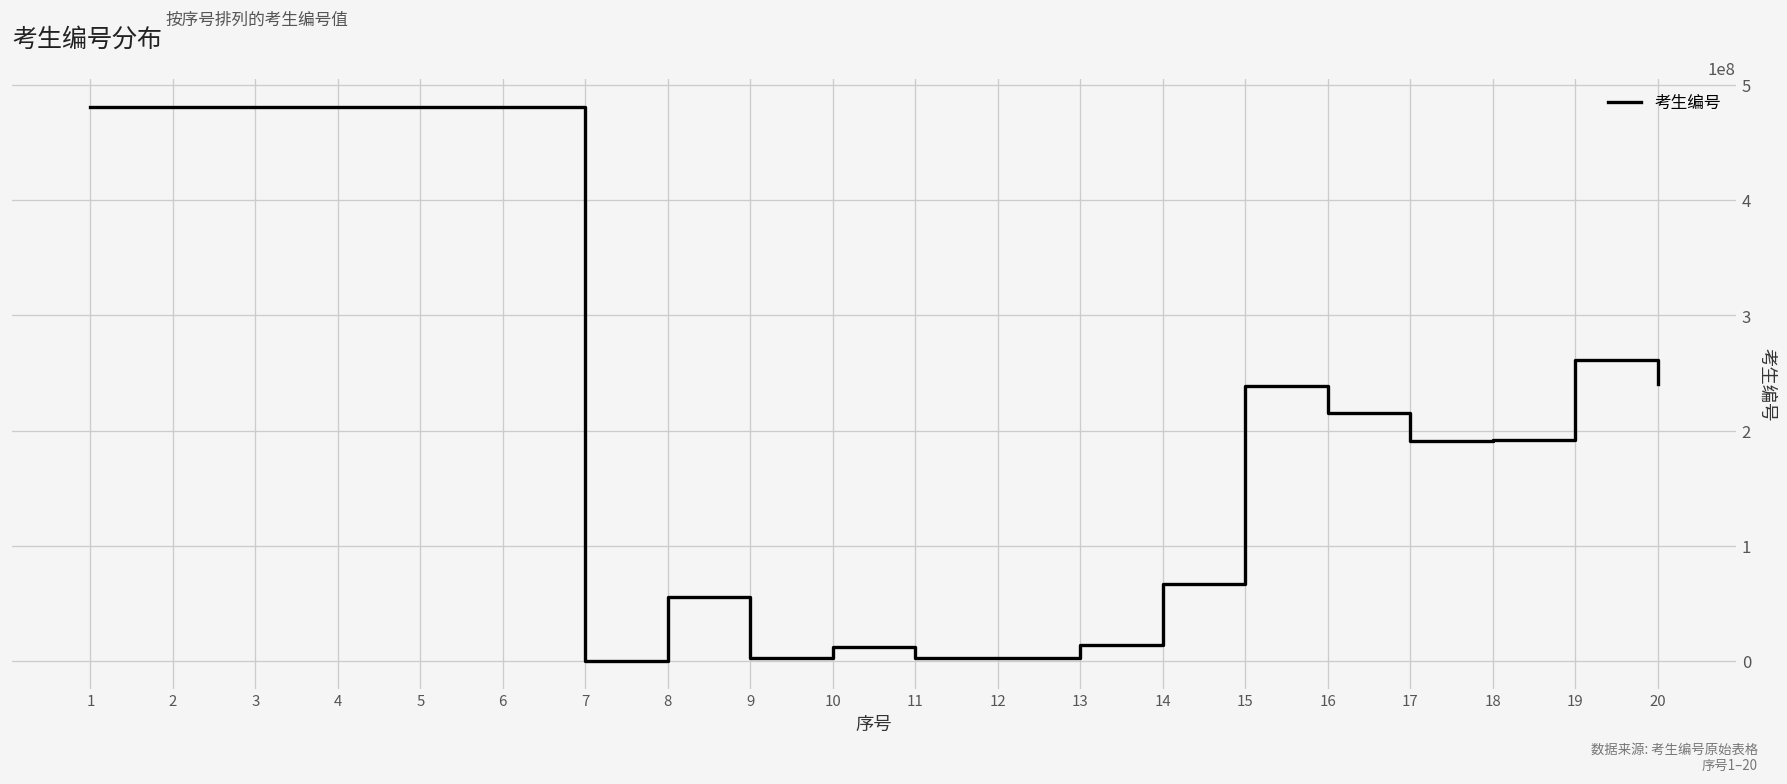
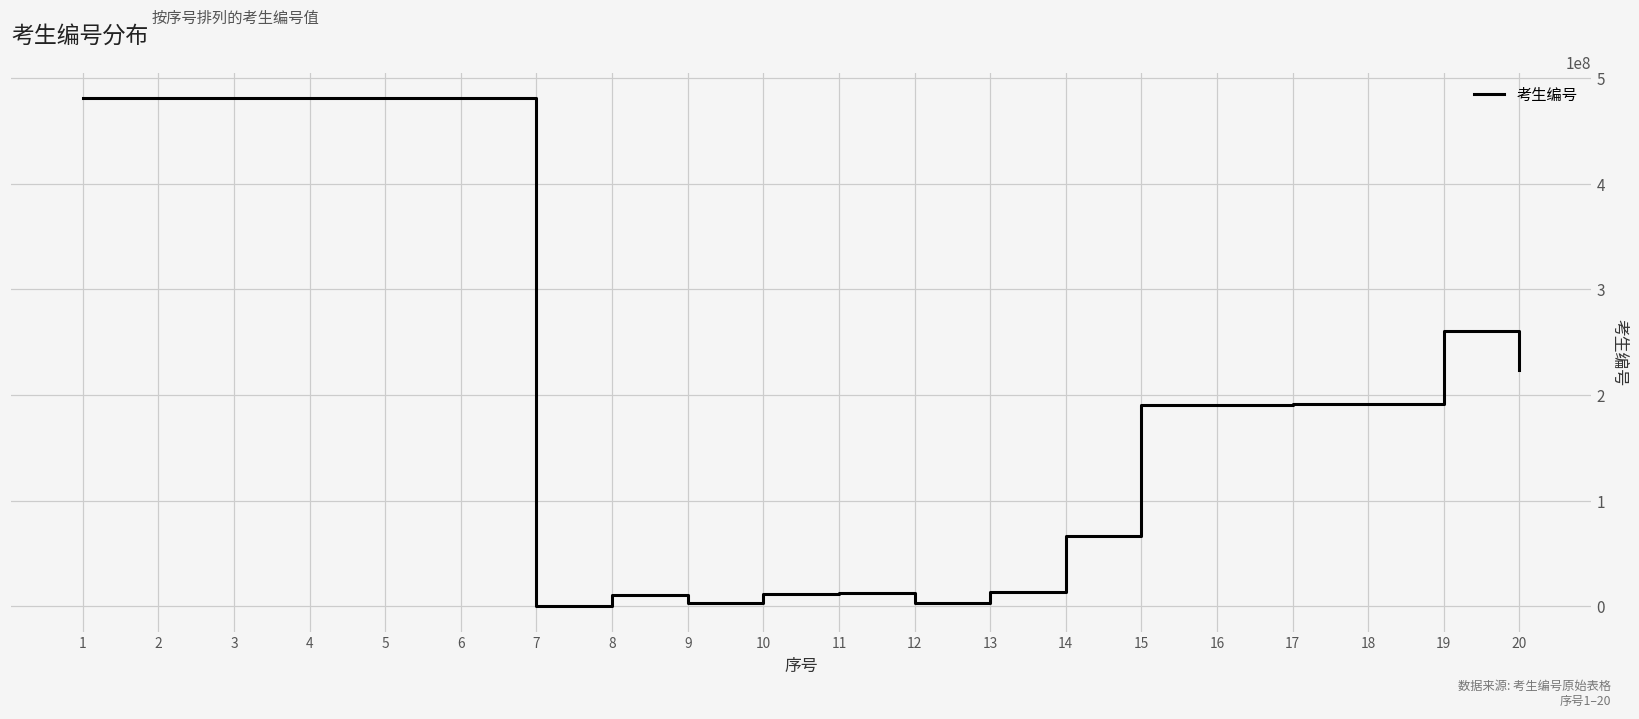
  {
    "1": 480000000,
    "2": 480000000,
    "3": 480000000,
    "4": 480000000,
    "5": 480000000,
    "6": 480000000,
    "7": 0,
-   "8": 60000000,
+   "8": 10000000,
    "9": 0,
    "10": 10000000,
-   "11": 0,
+   "11": 10000000,
    "12": 0,
    "13": 10000000,
    "14": 70000000,
-   "15": 240000000,
-   "16": 220000000,
+   "15": 190000000,
+   "16": 190000000,
    "17": 190000000,
    "18": 190000000,
    "19": 260000000,
-   "20": 240000000
+   "20": 220000000
  }
